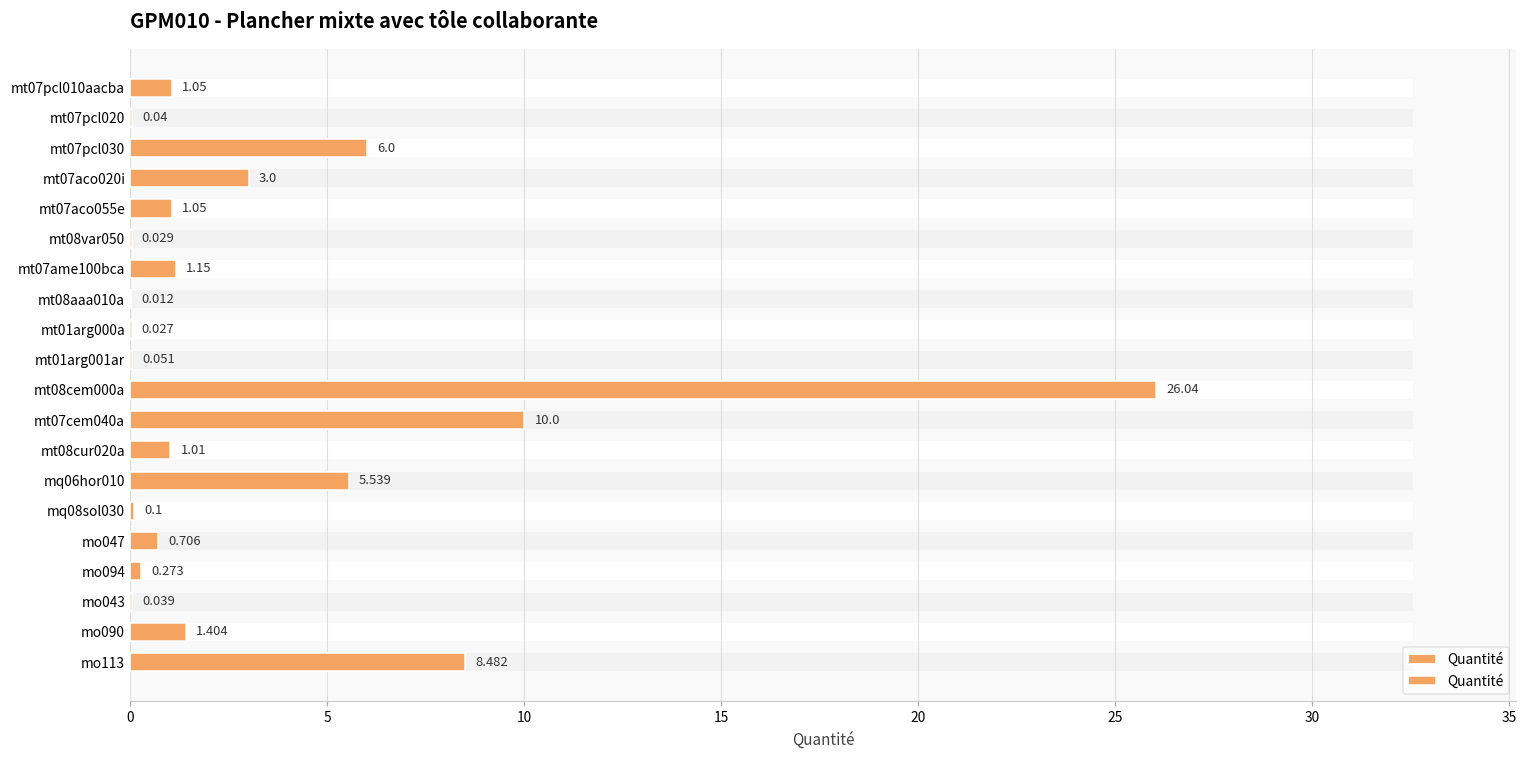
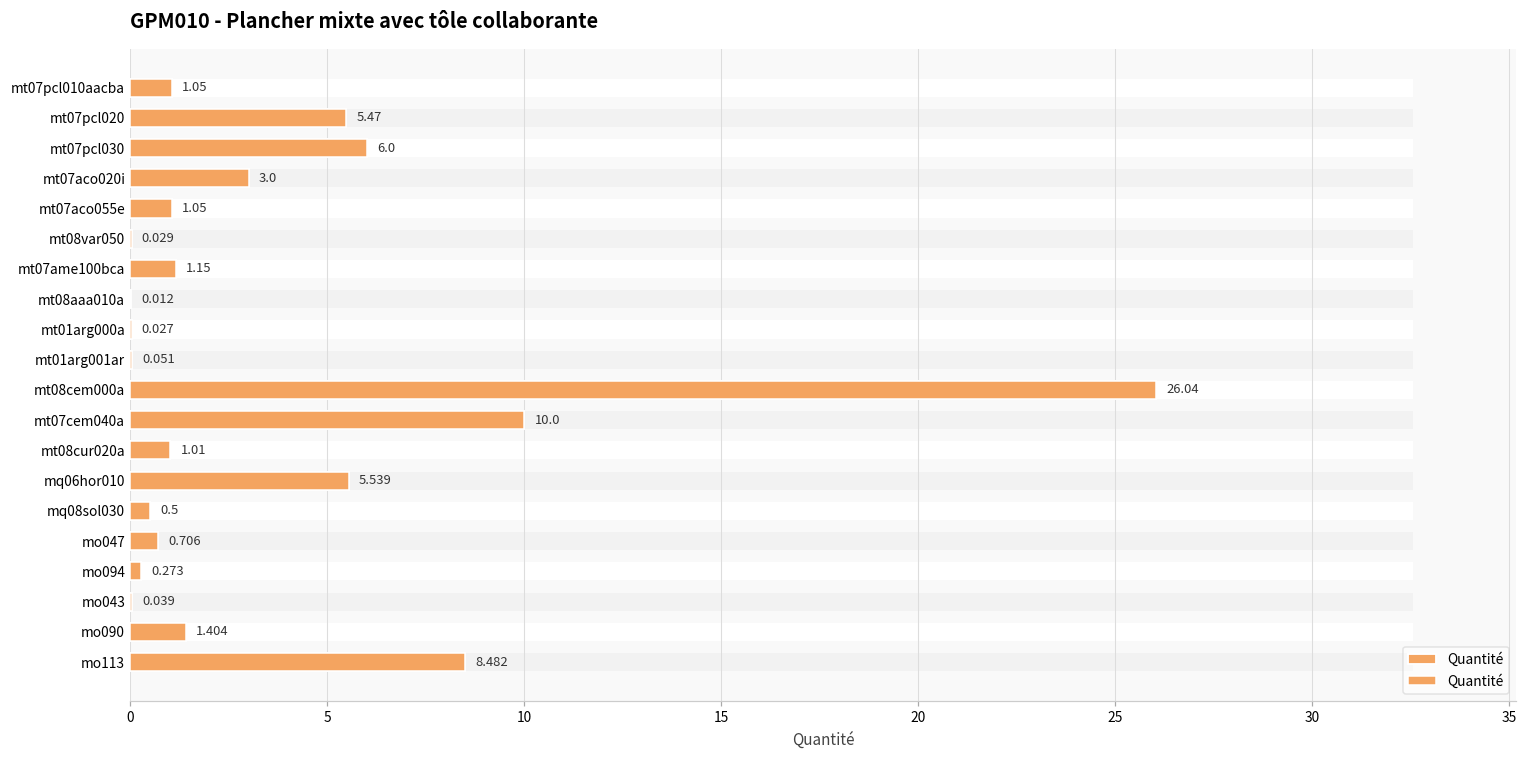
  {
    "Quantité": {
-     "mt07pcl020": 0.04,
+     "mt07pcl020": 5.47,
      "mt08var050": 0.029,
      "mt08aaa010a": 0.012,
      "mt01arg000a": 0.027,
      "mt01arg001ar": 0.051,
-     "mq08sol030": 0.1,
+     "mq08sol030": 0.5,
      "mo043": 0.039
    }
  }
